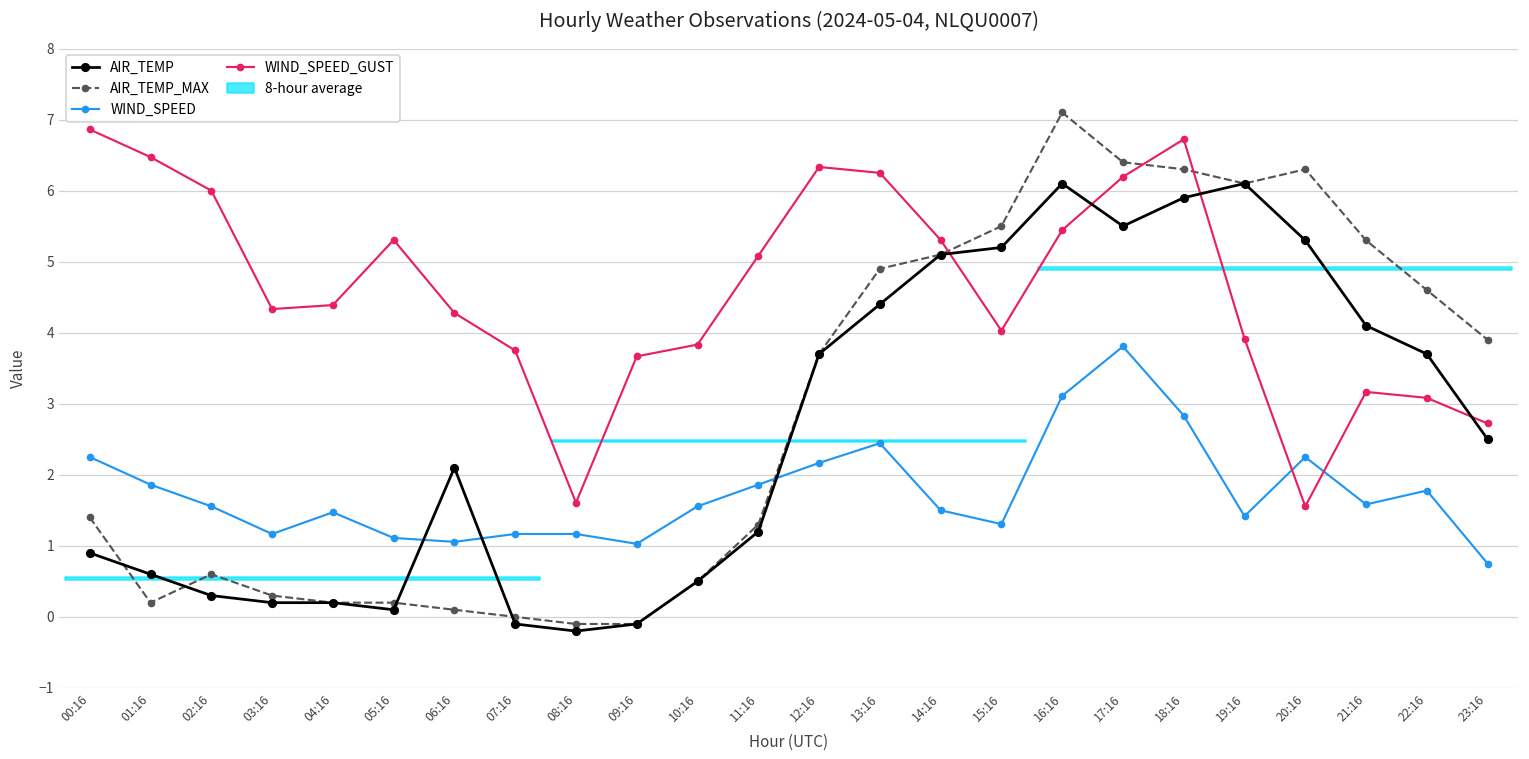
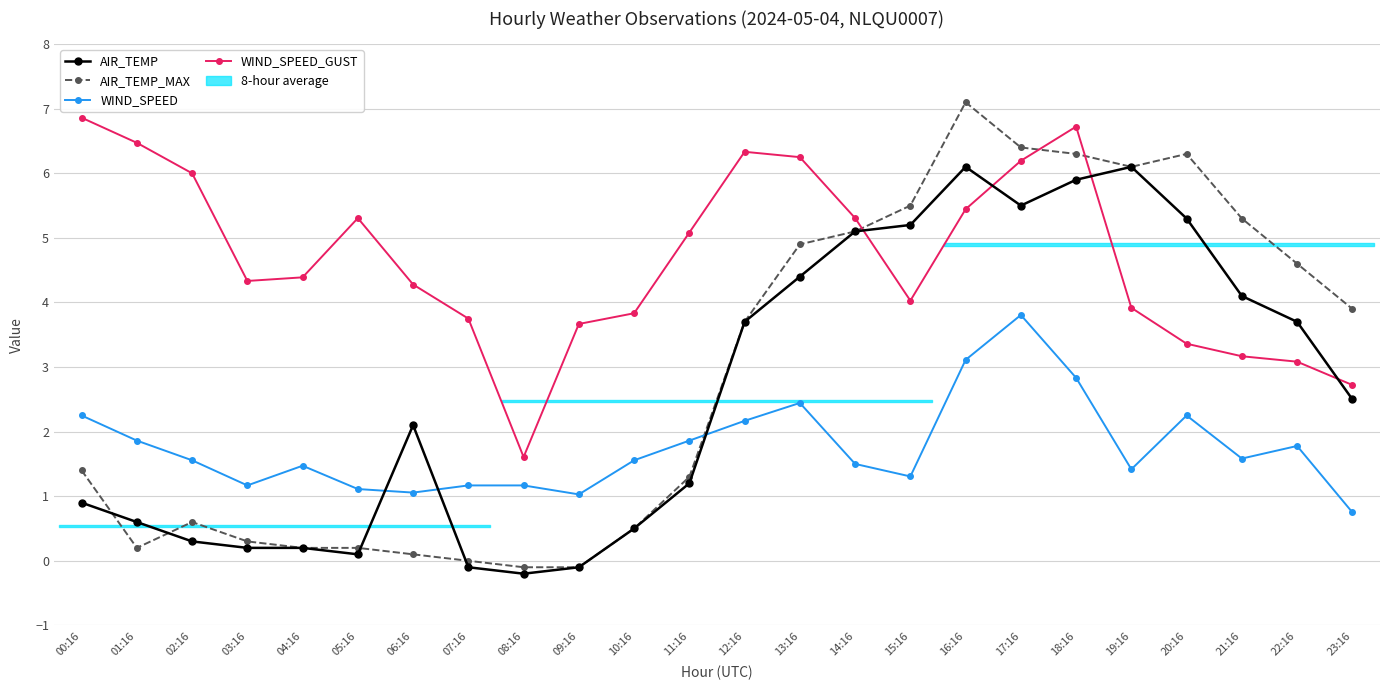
  {
    "AIR_TEMP": {
      "00:16": 0.9,
      "01:16": 0.6,
      "02:16": 0.3,
      "03:16": 0.2,
      "05:16": 0.1,
      "06:16": 2.1,
      "07:16": -0.1,
      "08:16": -0.2,
      "11:16": 1.2,
      "13:16": 4.4,
      "15:16": 5.2,
      "16:16": 6.1,
      "17:16": 5.5,
      "18:16": 5.9,
      "20:16": 5.3,
      "21:16": 4.1,
      "22:16": 3.7,
      "23:16": 2.5
    },
    "AIR_TEMP_MAX": {
      "00:16": 1.4,
      "01:16": 0.2,
      "02:16": 0.6,
      "03:16": 0.3,
      "05:16": 0.2,
      "06:16": 0.1,
      "07:16": 0.0,
      "08:16": -0.1,
      "11:16": 1.3,
      "13:16": 4.9,
      "15:16": 5.5,
      "16:16": 7.1,
      "17:16": 6.4,
      "18:16": 6.3,
      "20:16": 6.3,
      "21:16": 5.3,
      "22:16": 4.6,
      "23:16": 3.9
    },
    "WIND_SPEED": {
      "00:16": 2.3,
      "01:16": 1.9,
      "02:16": 1.6,
      "03:16": 1.2,
      "04:16": 1.5,
      "05:16": 1.1,
      "06:16": 1.1,
      "07:16": 1.2,
      "08:16": 1.2,
      "09:16": 1.0,
      "10:16": 1.6,
      "11:16": 1.9,
      "12:16": 2.2,
      "13:16": 2.4,
      "14:16": 1.5,
      "15:16": 1.3,
      "16:16": 3.1,
      "17:16": 3.8,
      "18:16": 2.8,
      "19:16": 1.4,
      "20:16": 2.3,
      "21:16": 1.6,
      "22:16": 1.8,
      "23:16": 0.8
    },
    "WIND_SPEED_GUST": {
      "00:16": 6.9,
      "01:16": 6.5,
      "02:16": 6.0,
      "03:16": 4.3,
      "04:16": 4.4,
      "05:16": 5.3,
      "06:16": 4.3,
      "07:16": 3.8,
      "08:16": 1.6,
      "09:16": 3.7,
      "10:16": 3.8,
      "11:16": 5.1,
      "12:16": 6.3,
      "13:16": 6.3,
      "14:16": 5.3,
      "15:16": 4.0,
      "16:16": 5.4,
      "17:16": 6.2,
      "18:16": 6.7,
      "19:16": 3.9,
-     "20:16": 1.6,
+     "20:16": 3.4,
      "21:16": 3.2,
      "22:16": 3.1,
      "23:16": 2.7
    }
  }
